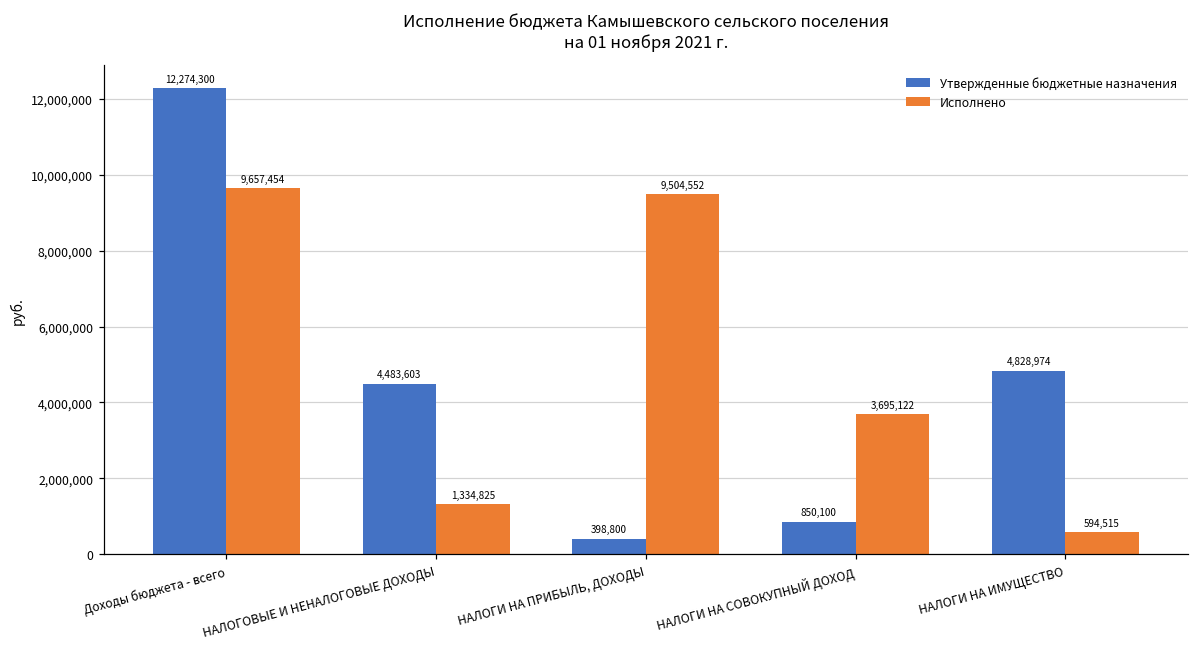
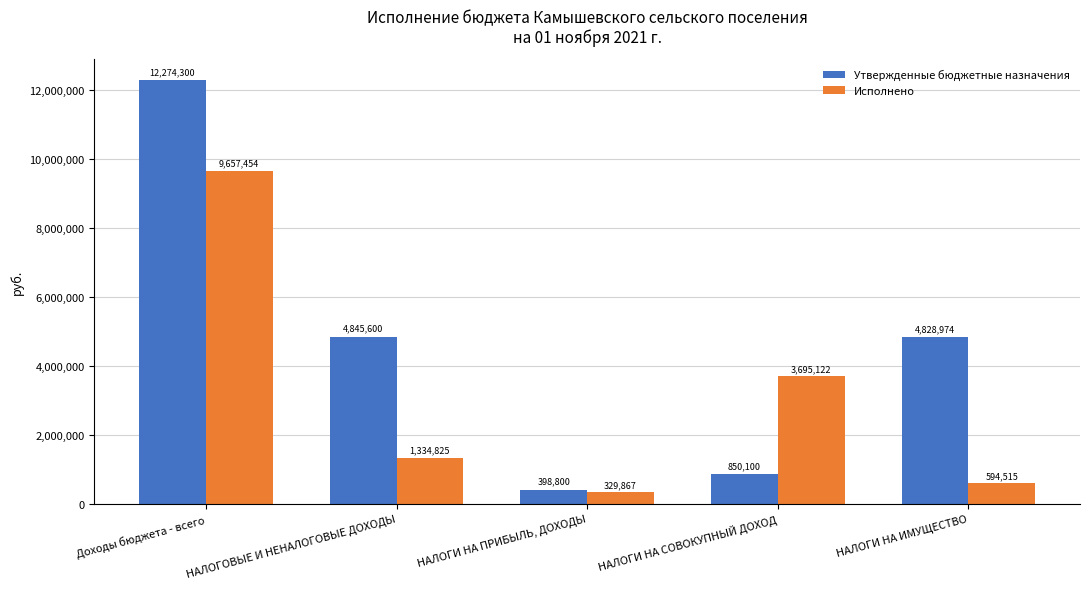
  {
    "Утвержденные бюджетные назначения": {
      "Доходы бюджета - всего": "12,274,300",
-     "НАЛОГОВЫЕ И НЕНАЛОГОВЫЕ ДОХОДЫ": "4,483,603",
+     "НАЛОГОВЫЕ И НЕНАЛОГОВЫЕ ДОХОДЫ": "4,845,600",
      "НАЛОГИ НА ПРИБЫЛЬ, ДОХОДЫ": "398,800",
      "НАЛОГИ НА СОВОКУПНЫЙ ДОХОД": "850,100",
      "НАЛОГИ НА ИМУЩЕСТВО": "4,828,974"
    },
    "Исполнено": {
      "Доходы бюджета - всего": "9,657,454",
      "НАЛОГОВЫЕ И НЕНАЛОГОВЫЕ ДОХОДЫ": "1,334,825",
-     "НАЛОГИ НА ПРИБЫЛЬ, ДОХОДЫ": "9,504,552",
+     "НАЛОГИ НА ПРИБЫЛЬ, ДОХОДЫ": "329,867",
      "НАЛОГИ НА СОВОКУПНЫЙ ДОХОД": "3,695,122",
      "НАЛОГИ НА ИМУЩЕСТВО": "594,515"
    }
  }
